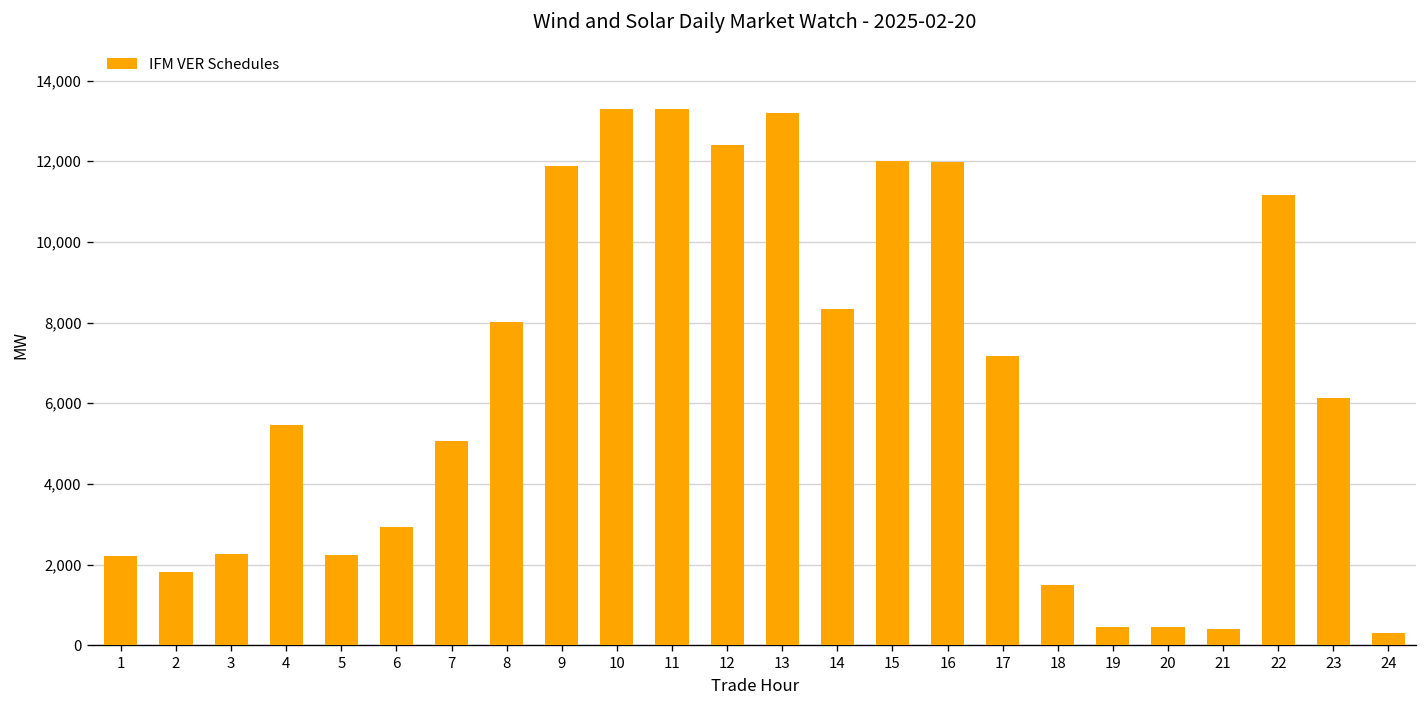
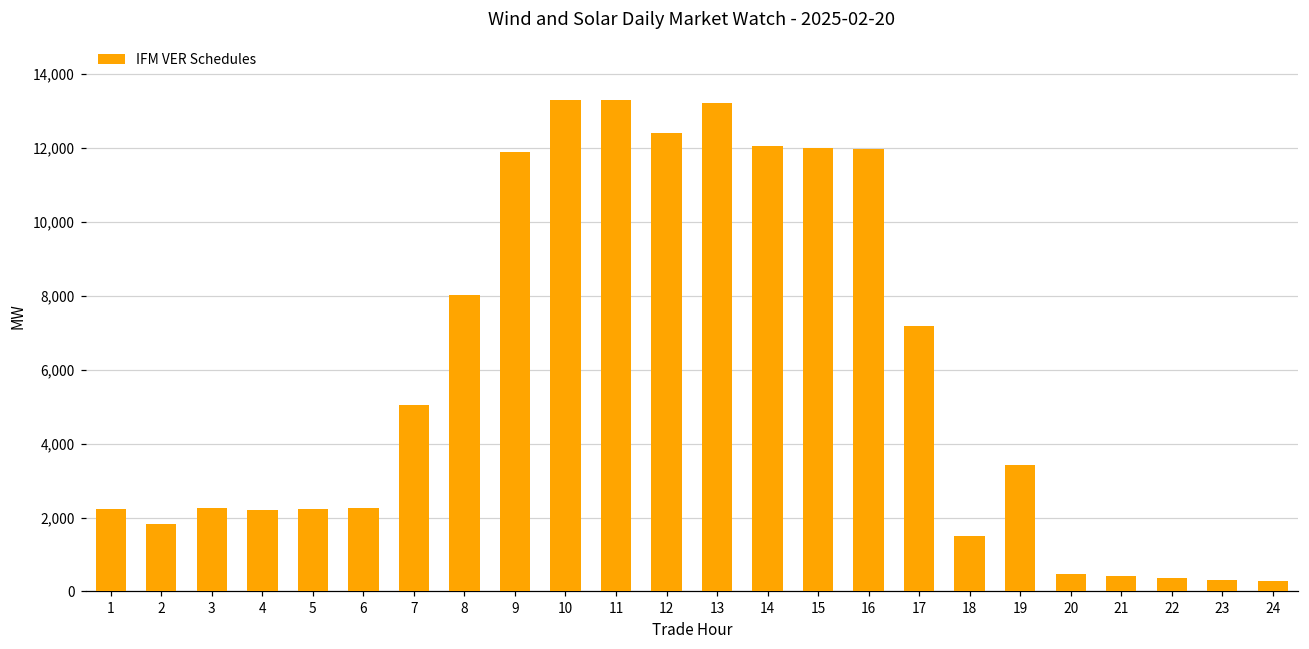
  {
    "1": "2,200",
    "2": "1,800",
    "3": "2,300",
-   "4": "5,500",
+   "4": "2,200",
    "5": "2,200",
-   "6": "2,900",
+   "6": "2,300",
    "7": "5,100",
    "8": "8,000",
    "9": "11,900",
    "10": "13,300",
    "11": "13,300",
    "12": "12,400",
    "13": "13,200",
-   "14": "8,300",
+   "14": "12,100",
    "15": "12,000",
    "16": "12,000",
    "17": "7,200",
    "18": "1,500",
-   "19": "500",
+   "19": "3,400",
    "20": "500",
    "21": "400",
-   "22": "11,200",
-   "23": "6,100",
+   "22": "400",
+   "23": "300",
    "24": "300"
  }
